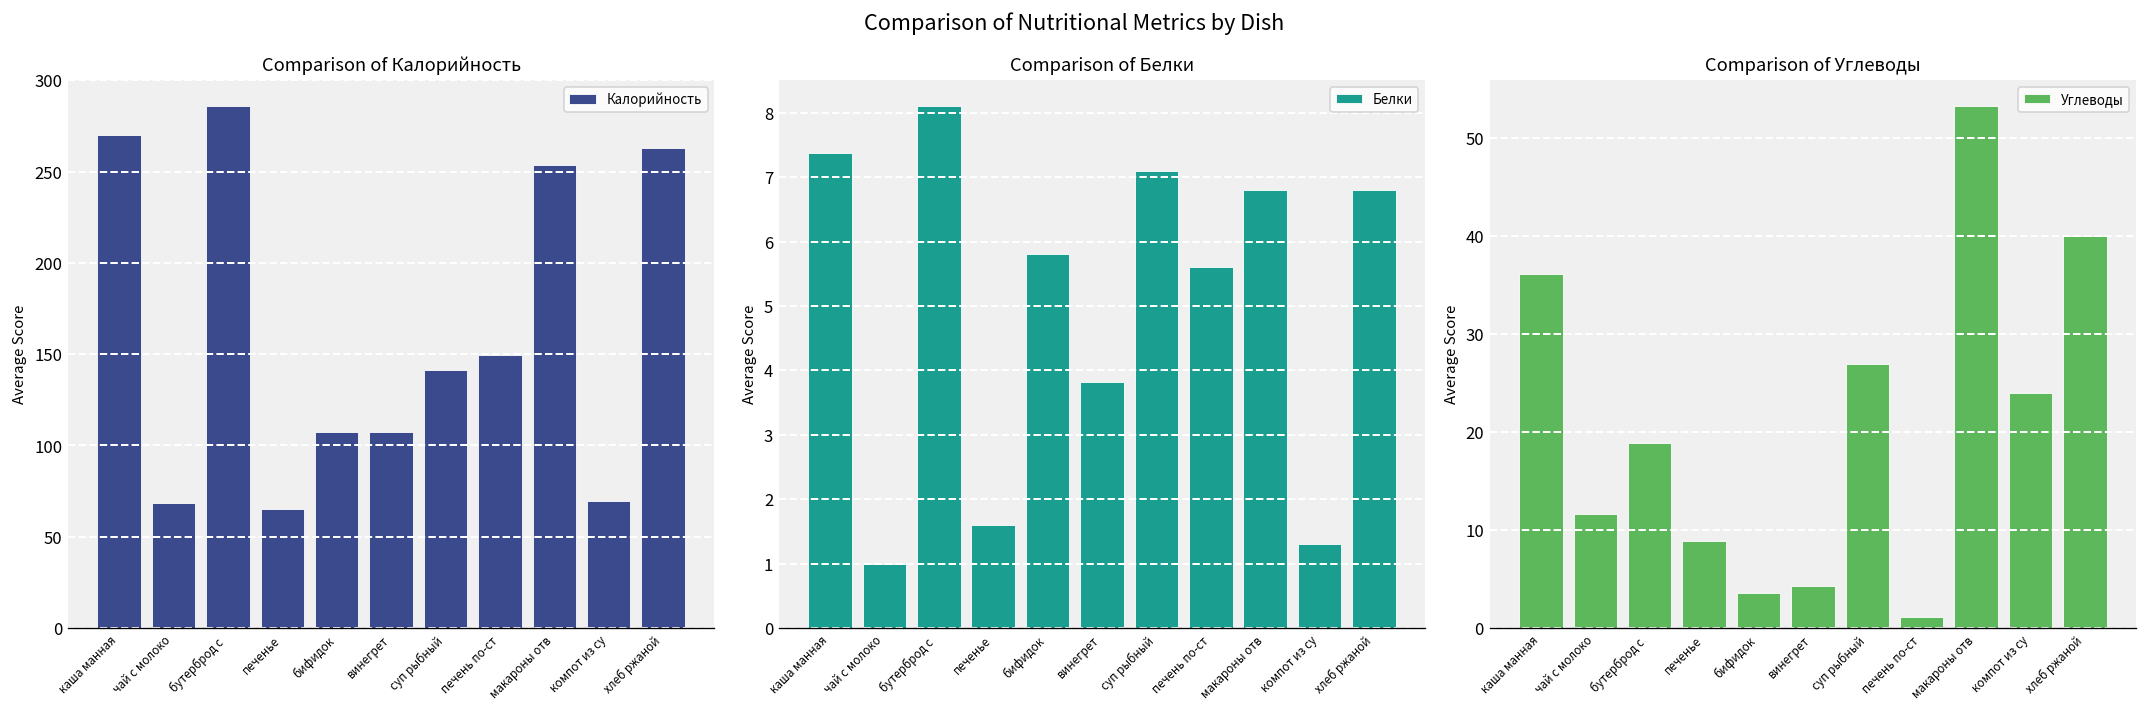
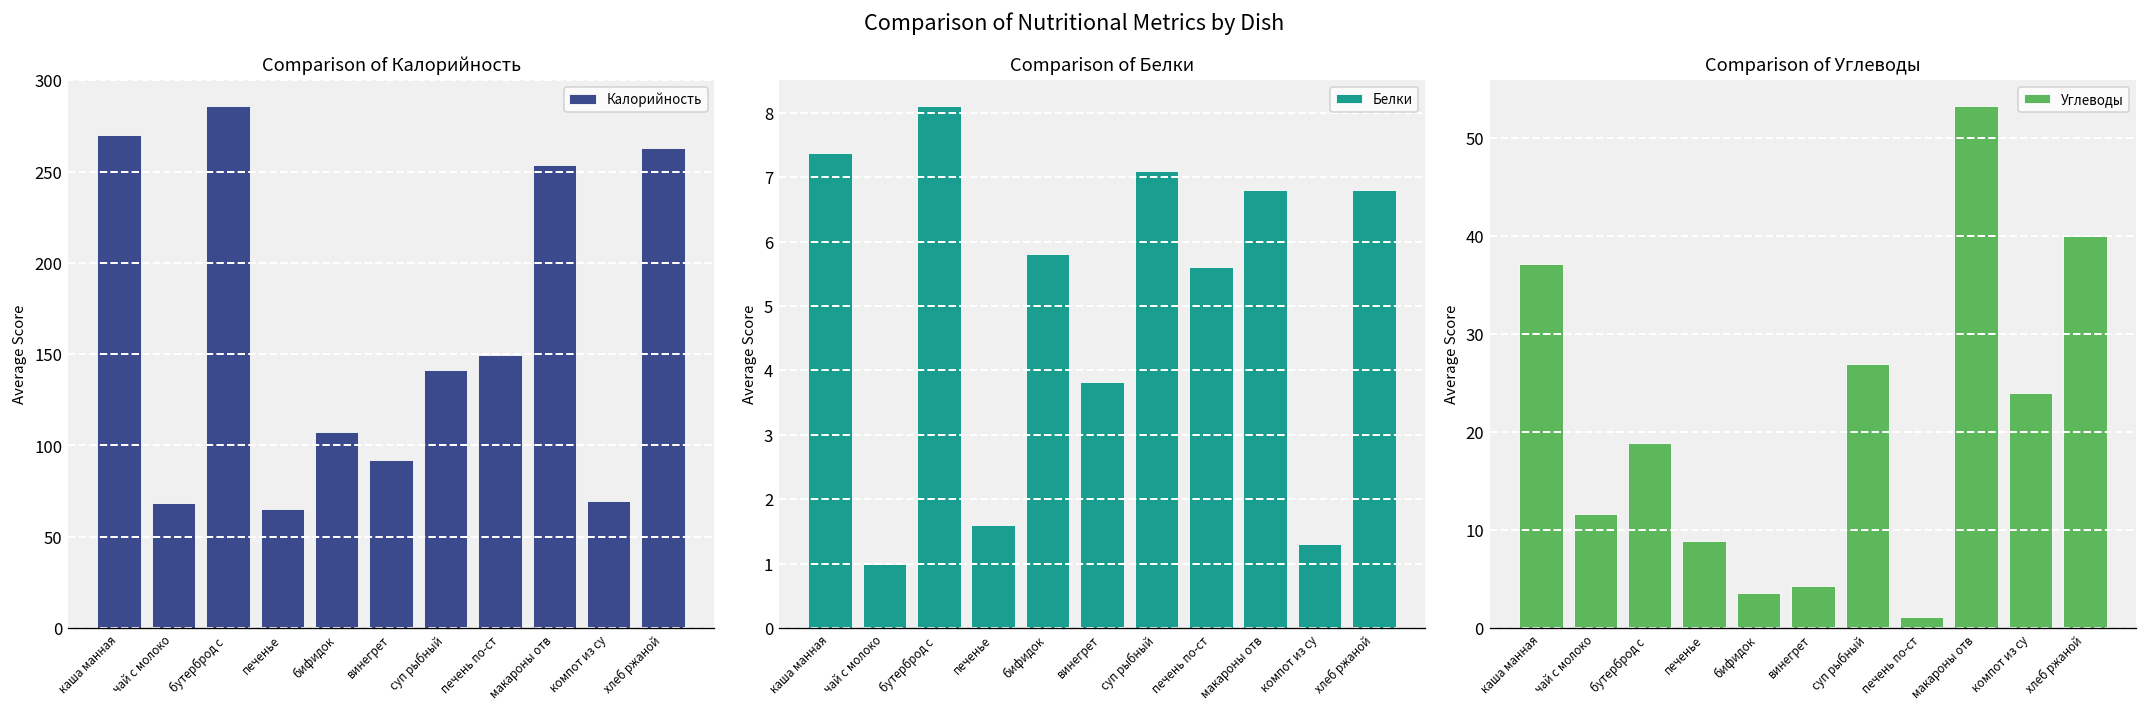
  {
    "Comparison of Калорийность": {
      "каша манная": 270,
      "чай с молоко": 68,
      "бутерброд с": 286,
      "печенье": 65,
      "бифидок": 107,
-     "винегрет": 107,
+     "винегрет": 92,
      "суп рыбный": 141,
      "печень по-ст": 149,
      "макароны отв": 254,
      "компот из су": 69,
      "хлеб ржаной": 263
    },
    "Comparison of Белки": {
      "каша манная": 7.4,
      "чай с молоко": 1.0,
      "бутерброд с": 8.1,
      "печенье": 1.6,
      "бифидок": 5.8,
      "винегрет": 3.8,
      "суп рыбный": 7.1,
      "печень по-ст": 5.6,
      "макароны отв": 6.8,
      "компот из су": 1.3,
      "хлеб ржаной": 6.8
    },
    "Comparison of Углеводы": {
-     "каша манная": 36,
+     "каша манная": 37,
      "чай с молоко": 12,
      "бутерброд с": 19,
      "печенье": 9,
      "бифидок": 4,
      "винегрет": 4,
      "суп рыбный": 27,
      "печень по-ст": 1,
      "макароны отв": 53,
      "компот из су": 24,
      "хлеб ржаной": 40
    }
  }
